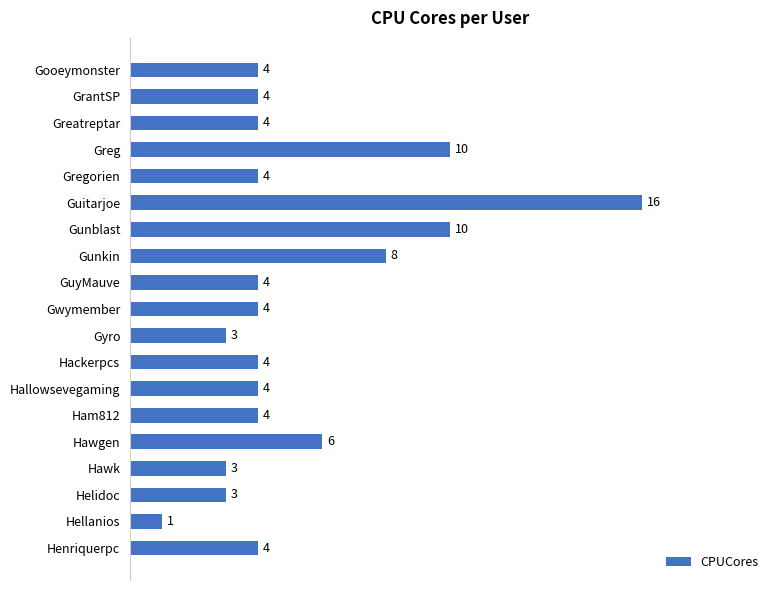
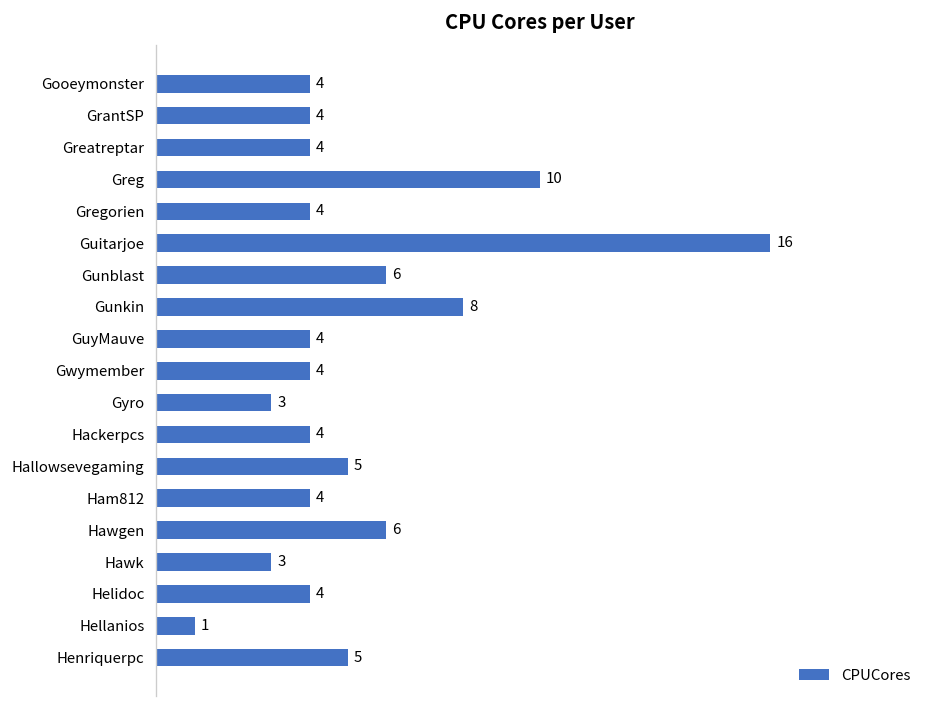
  {
    "Gooeymonster": 4,
    "GrantSP": 4,
    "Greatreptar": 4,
    "Greg": 10,
    "Gregorien": 4,
    "Guitarjoe": 16,
-   "Gunblast": 10,
+   "Gunblast": 6,
    "Gunkin": 8,
    "GuyMauve": 4,
    "Gwymember": 4,
    "Gyro": 3,
    "Hackerpcs": 4,
-   "Hallowsevegaming": 4,
+   "Hallowsevegaming": 5,
    "Ham812": 4,
    "Hawgen": 6,
    "Hawk": 3,
-   "Helidoc": 3,
+   "Helidoc": 4,
    "Hellanios": 1,
-   "Henriquerpc": 4
+   "Henriquerpc": 5
  }
